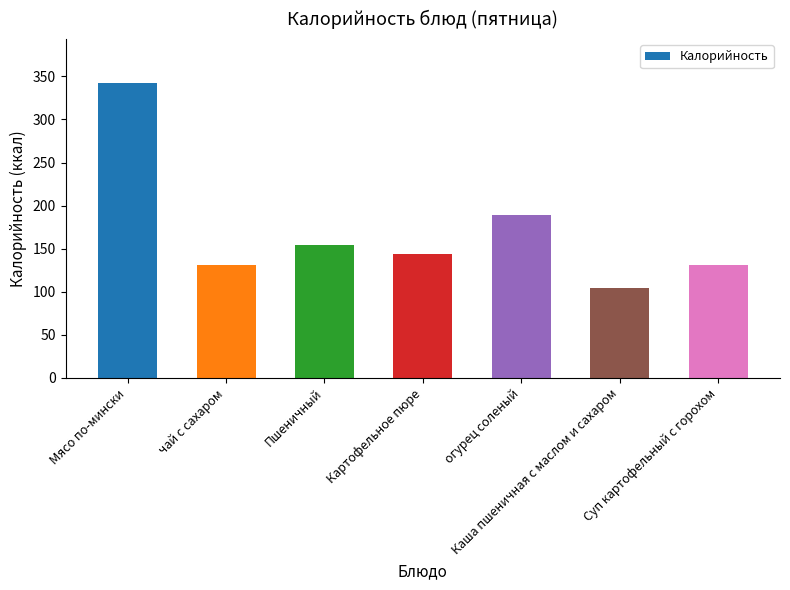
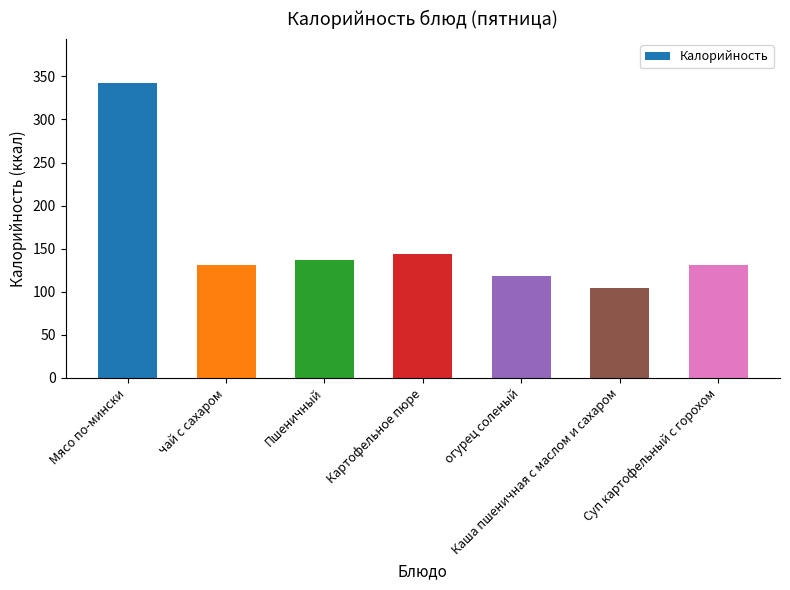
  {
    "Мясо по-мински": 340,
    "чай с сахаром": 130,
-   "Пшеничный": 150,
+   "Пшеничный": 140,
    "Картофельное пюре": 140,
-   "огурец соленый": 190,
+   "огурец соленый": 120,
    "Каша пшеничная с маслом и сахаром": 100,
    "Суп картофельный с горохом": 130
  }
